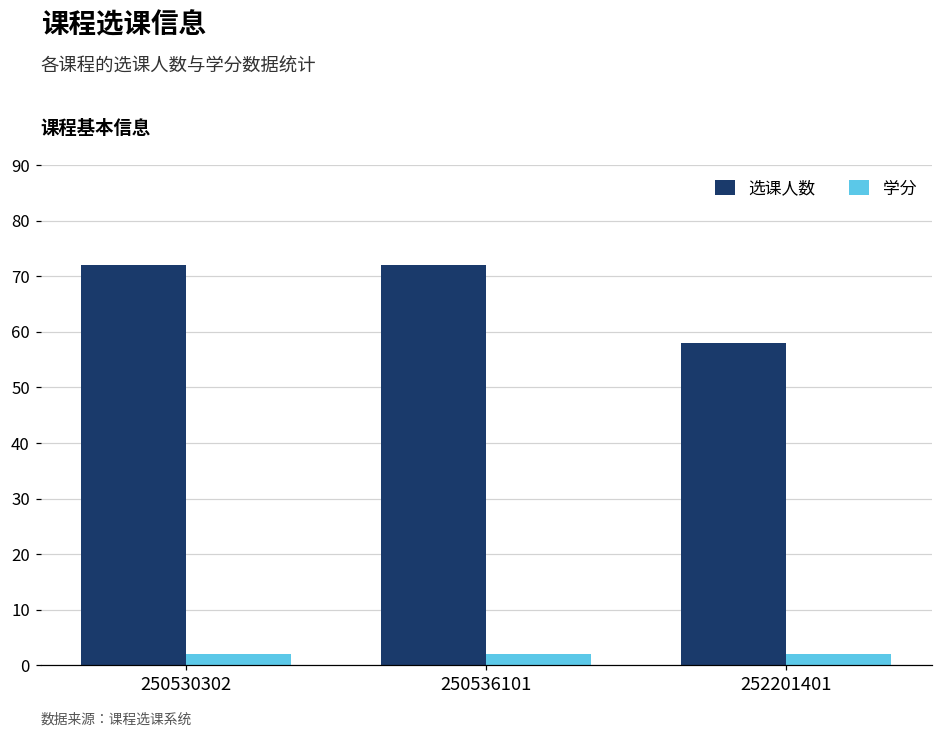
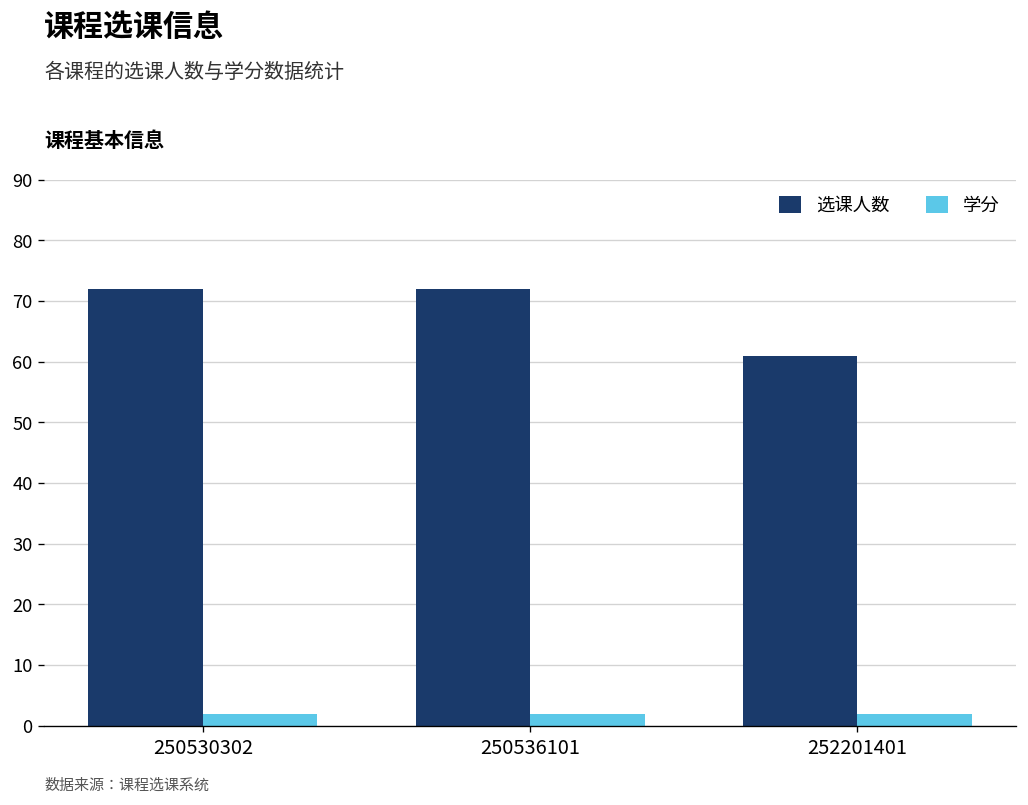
  {
    "选课人数": {
      "250530302": 72,
      "250536101": 72,
-     "252201401": 58
+     "252201401": 61
    },
    "学分": {
      "250530302": 2,
      "250536101": 2,
      "252201401": 2
    }
  }
